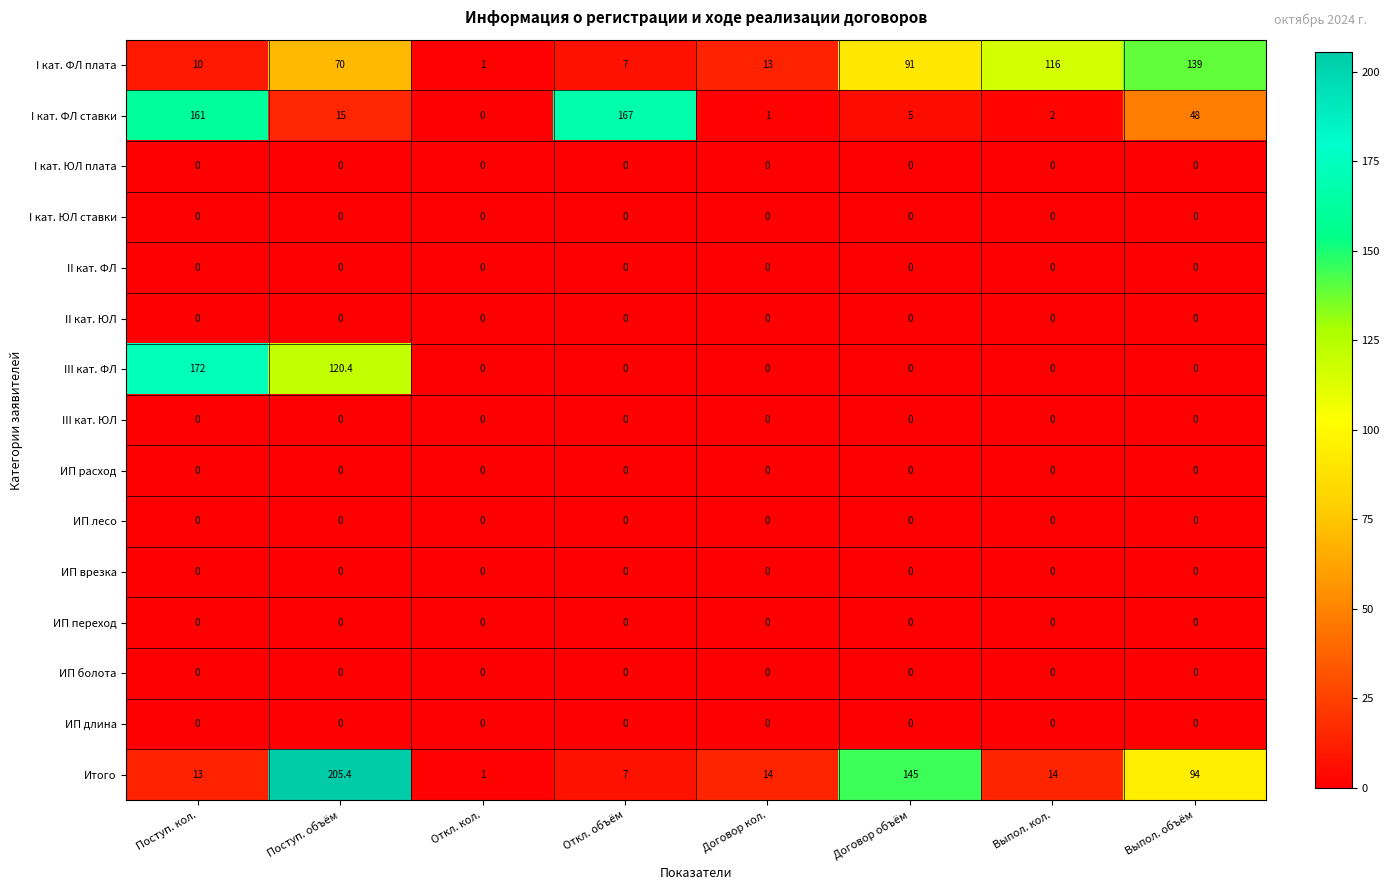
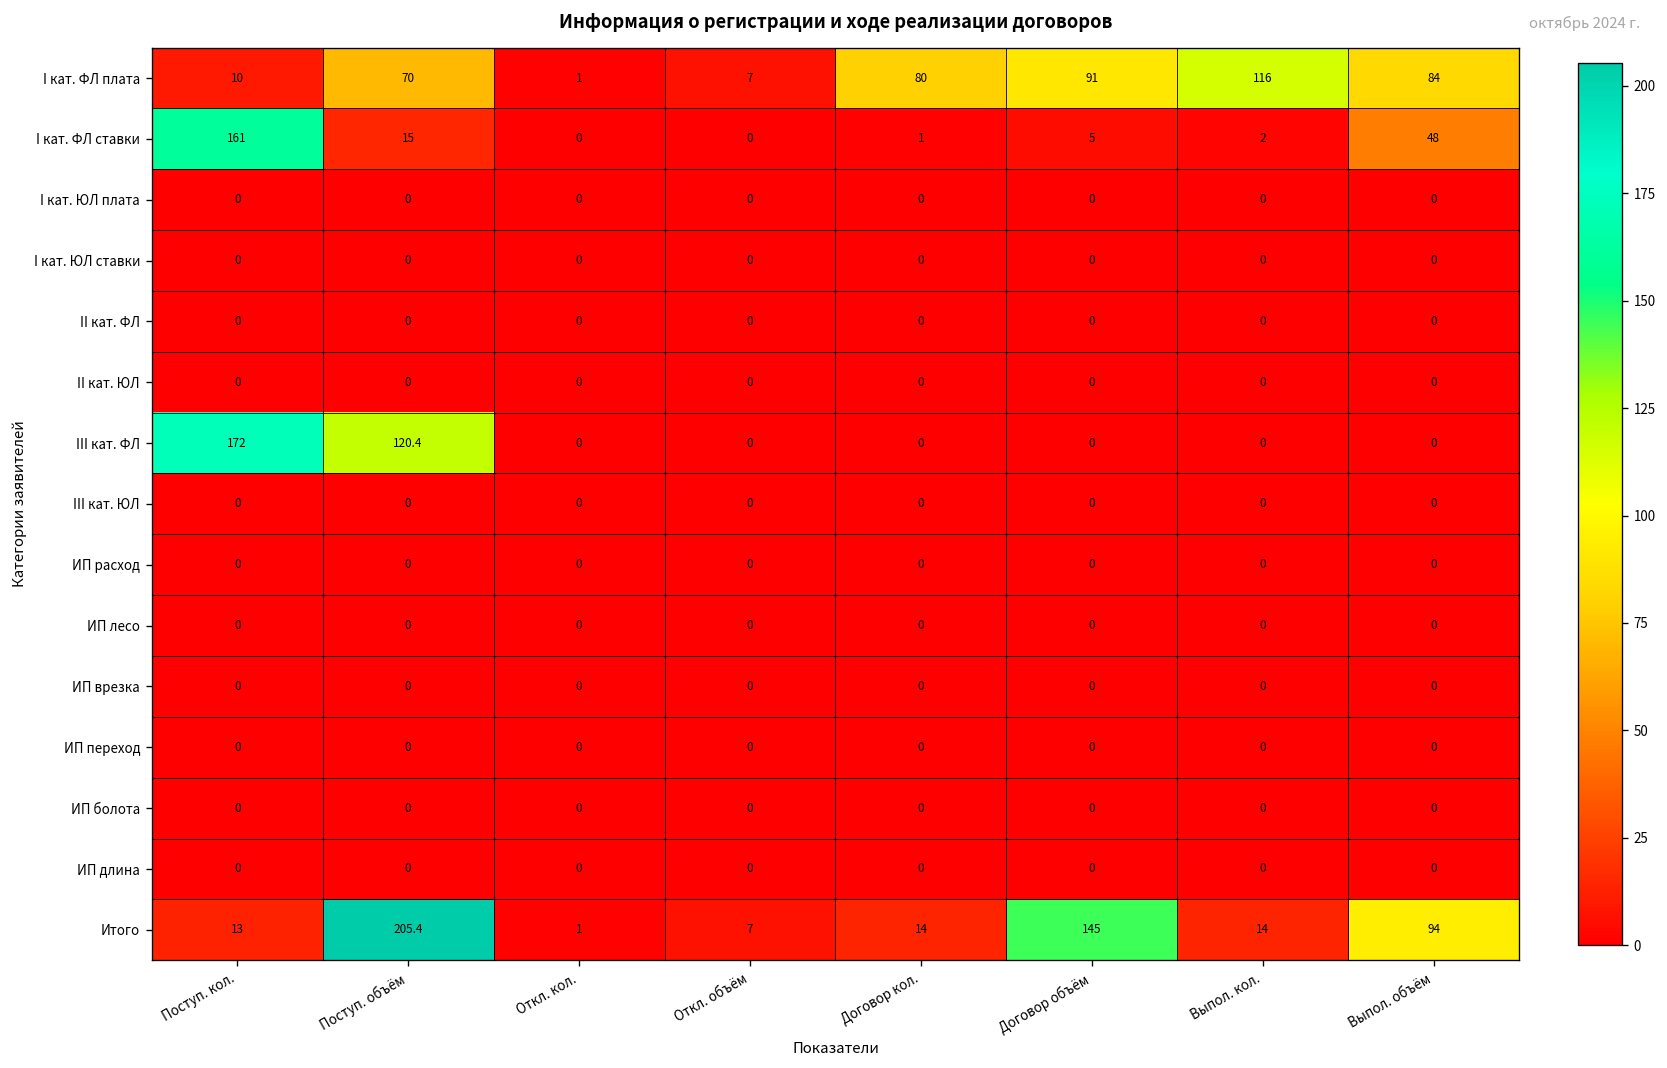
  {
    "I кат. ФЛ плата": {
      "Поступ. кол.": 10,
      "Поступ. объём": 70,
      "Откл. кол.": 1,
      "Откл. объём": 7,
-     "Договор кол.": 13,
+     "Договор кол.": 80,
      "Договор объём": 91,
      "Выпол. кол.": 116,
-     "Выпол. объём": 139
+     "Выпол. объём": 84
    },
    "I кат. ФЛ ставки": {
      "Поступ. кол.": 161,
      "Поступ. объём": 15,
      "Откл. кол.": 0,
-     "Откл. объём": 167,
+     "Откл. объём": 0,
      "Договор кол.": 1,
      "Договор объём": 5,
      "Выпол. кол.": 2,
      "Выпол. объём": 48
    },
    "I кат. ЮЛ плата": {
      "Поступ. кол.": 0,
      "Поступ. объём": 0,
      "Откл. кол.": 0,
      "Откл. объём": 0,
      "Договор кол.": 0,
      "Договор объём": 0,
      "Выпол. кол.": 0,
      "Выпол. объём": 0
    },
    "I кат. ЮЛ ставки": {
      "Поступ. кол.": 0,
      "Поступ. объём": 0,
      "Откл. кол.": 0,
      "Откл. объём": 0,
      "Договор кол.": 0,
      "Договор объём": 0,
      "Выпол. кол.": 0,
      "Выпол. объём": 0
    },
    "II кат. ФЛ": {
      "Поступ. кол.": 0,
      "Поступ. объём": 0,
      "Откл. кол.": 0,
      "Откл. объём": 0,
      "Договор кол.": 0,
      "Договор объём": 0,
      "Выпол. кол.": 0,
      "Выпол. объём": 0
    },
    "II кат. ЮЛ": {
      "Поступ. кол.": 0,
      "Поступ. объём": 0,
      "Откл. кол.": 0,
      "Откл. объём": 0,
      "Договор кол.": 0,
      "Договор объём": 0,
      "Выпол. кол.": 0,
      "Выпол. объём": 0
    },
    "III кат. ФЛ": {
      "Поступ. кол.": 172,
      "Поступ. объём": 120.4,
      "Откл. кол.": 0,
      "Откл. объём": 0,
      "Договор кол.": 0,
      "Договор объём": 0,
      "Выпол. кол.": 0,
      "Выпол. объём": 0
    },
    "III кат. ЮЛ": {
      "Поступ. кол.": 0,
      "Поступ. объём": 0,
      "Откл. кол.": 0,
      "Откл. объём": 0,
      "Договор кол.": 0,
      "Договор объём": 0,
      "Выпол. кол.": 0,
      "Выпол. объём": 0
    },
    "ИП расход": {
      "Поступ. кол.": 0,
      "Поступ. объём": 0,
      "Откл. кол.": 0,
      "Откл. объём": 0,
      "Договор кол.": 0,
      "Договор объём": 0,
      "Выпол. кол.": 0,
      "Выпол. объём": 0
    },
    "ИП лесо": {
      "Поступ. кол.": 0,
      "Поступ. объём": 0,
      "Откл. кол.": 0,
      "Откл. объём": 0,
      "Договор кол.": 0,
      "Договор объём": 0,
      "Выпол. кол.": 0,
      "Выпол. объём": 0
    },
    "ИП врезка": {
      "Поступ. кол.": 0,
      "Поступ. объём": 0,
      "Откл. кол.": 0,
      "Откл. объём": 0,
      "Договор кол.": 0,
      "Договор объём": 0,
      "Выпол. кол.": 0,
      "Выпол. объём": 0
    },
    "ИП переход": {
      "Поступ. кол.": 0,
      "Поступ. объём": 0,
      "Откл. кол.": 0,
      "Откл. объём": 0,
      "Договор кол.": 0,
      "Договор объём": 0,
      "Выпол. кол.": 0,
      "Выпол. объём": 0
    },
    "ИП болота": {
      "Поступ. кол.": 0,
      "Поступ. объём": 0,
      "Откл. кол.": 0,
      "Откл. объём": 0,
      "Договор кол.": 0,
      "Договор объём": 0,
      "Выпол. кол.": 0,
      "Выпол. объём": 0
    },
    "ИП длина": {
      "Поступ. кол.": 0,
      "Поступ. объём": 0,
      "Откл. кол.": 0,
      "Откл. объём": 0,
      "Договор кол.": 0,
      "Договор объём": 0,
      "Выпол. кол.": 0,
      "Выпол. объём": 0
    },
    "Итого": {
      "Поступ. кол.": 13,
      "Поступ. объём": 205.4,
      "Откл. кол.": 1,
      "Откл. объём": 7,
      "Договор кол.": 14,
      "Договор объём": 145,
      "Выпол. кол.": 14,
      "Выпол. объём": 94
    }
  }
